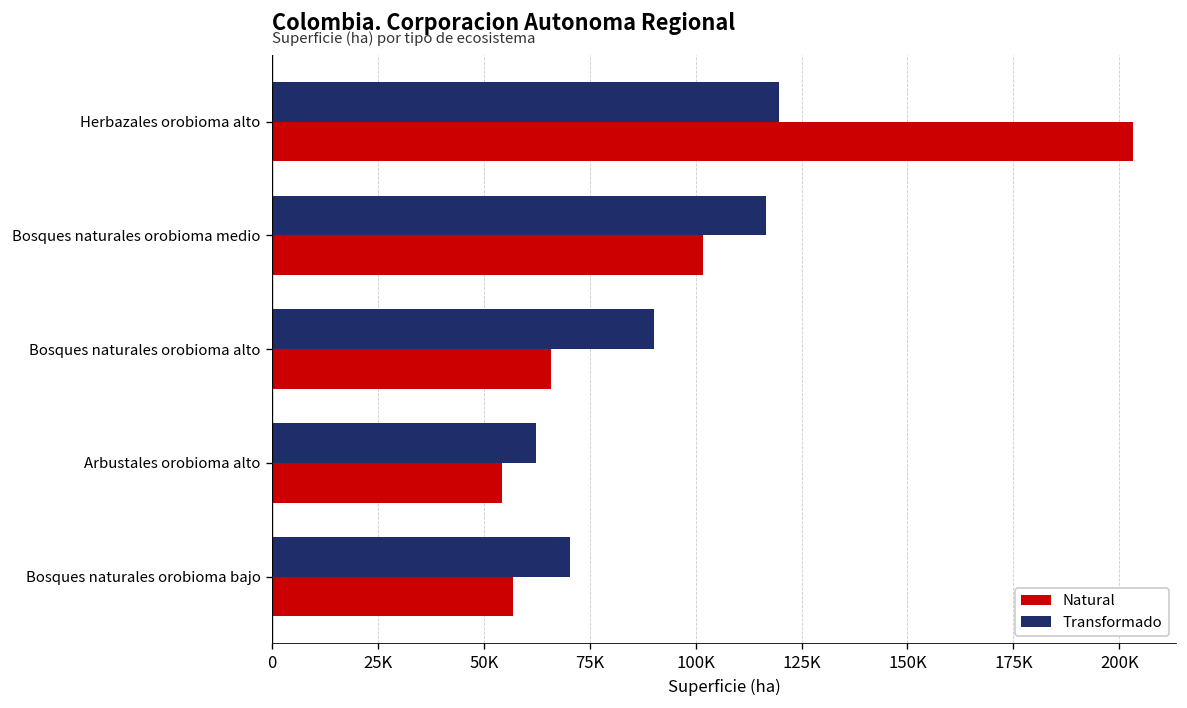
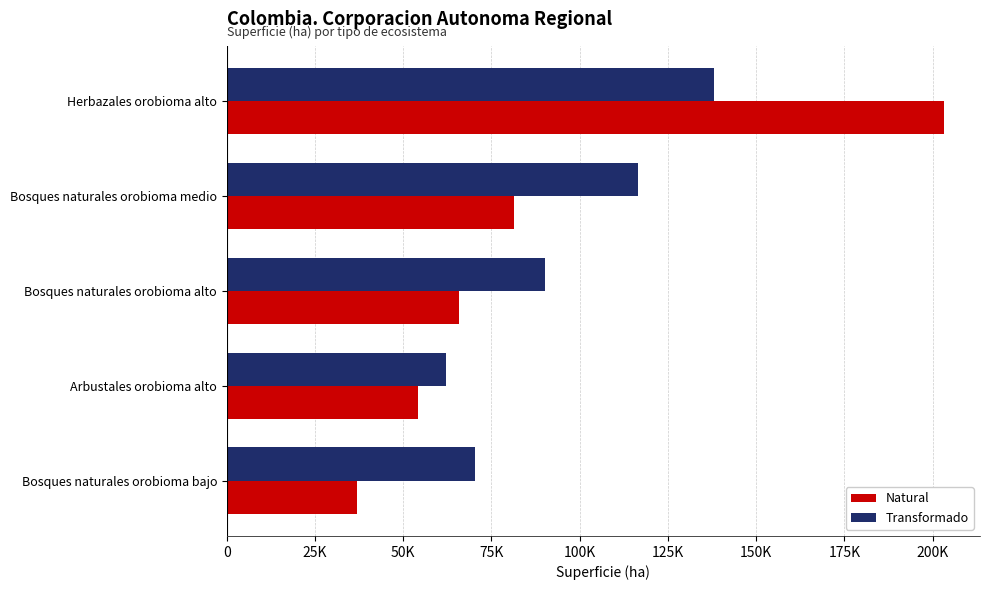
  {
    "Natural": {
      "Herbazales orobioma alto": 203000,
-     "Bosques naturales orobioma medio": 102000,
+     "Bosques naturales orobioma medio": 81000,
      "Bosques naturales orobioma alto": 66000,
      "Arbustales orobioma alto": 54000,
-     "Bosques naturales orobioma bajo": 57000
+     "Bosques naturales orobioma bajo": 37000
    },
    "Transformado": {
-     "Herbazales orobioma alto": 120000,
+     "Herbazales orobioma alto": 138000,
      "Bosques naturales orobioma medio": 117000,
      "Bosques naturales orobioma alto": 90000,
      "Arbustales orobioma alto": 62000,
      "Bosques naturales orobioma bajo": 70000
    }
  }
